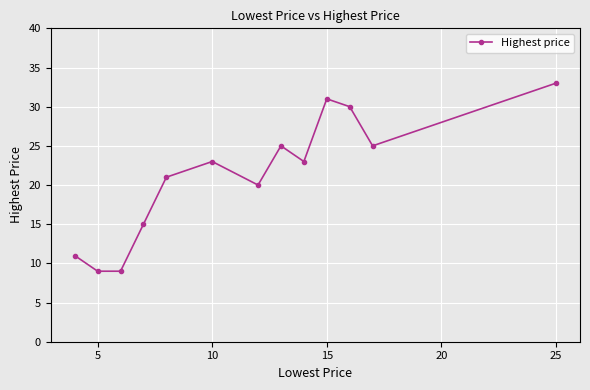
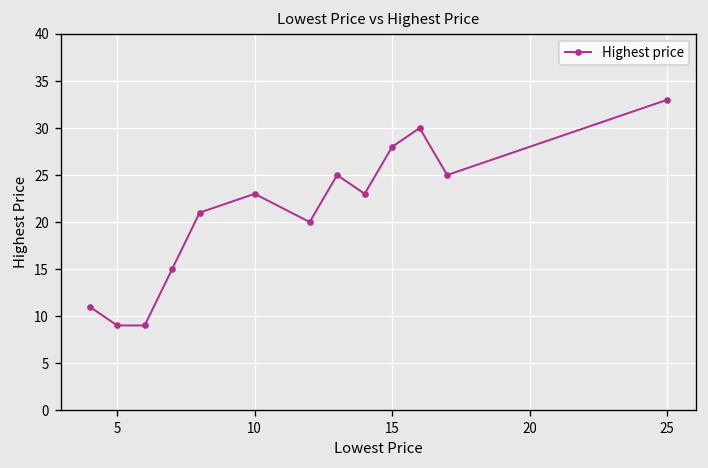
  {
    "5": 9,
    "10": 23,
-   "15": 31,
+   "15": 28,
    "25": 33
  }
